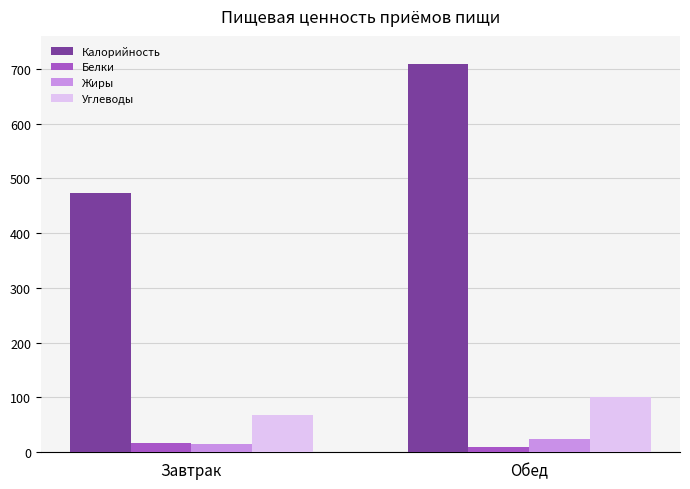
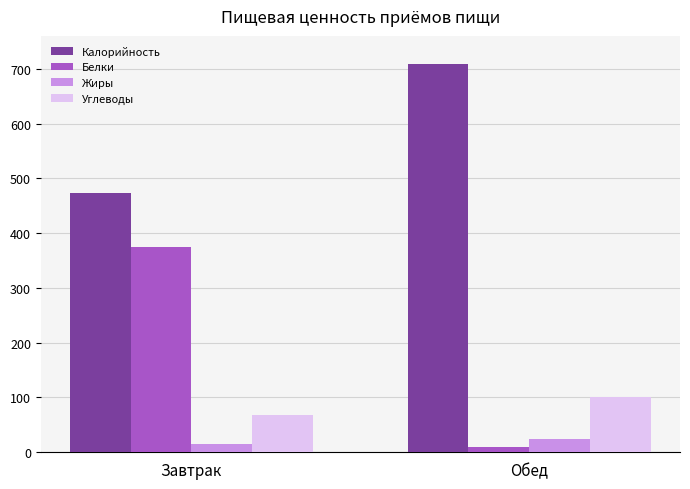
  {
    "Калорийность": {
      "Завтрак": 470,
      "Обед": 710
    },
    "Белки": {
-     "Завтрак": 20,
+     "Завтрак": 370,
      "Обед": 10
    }
  }
